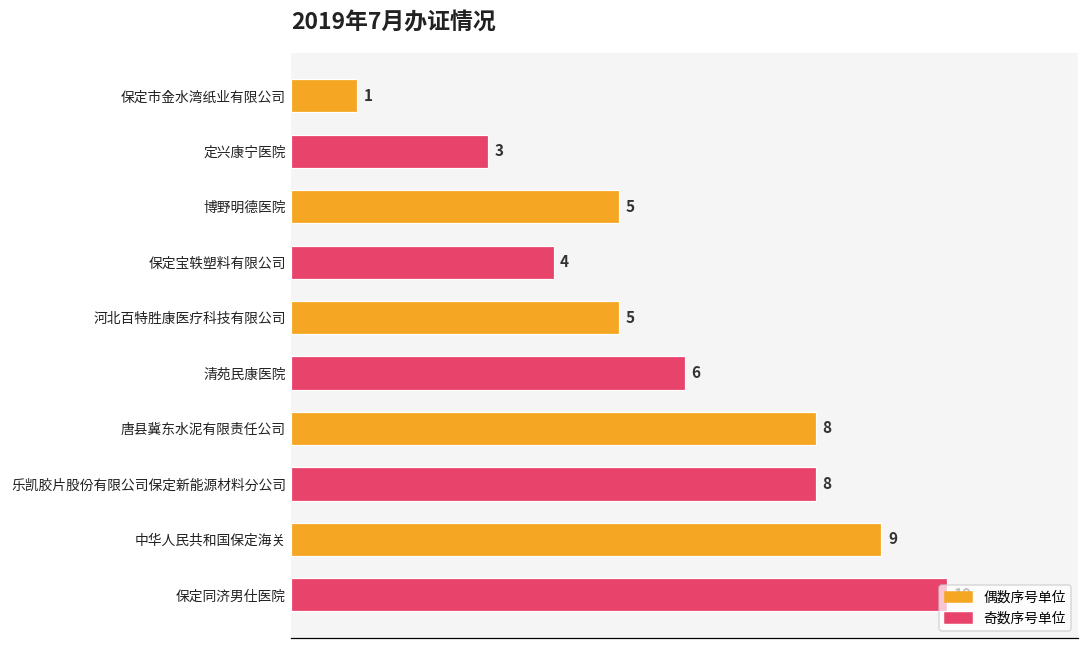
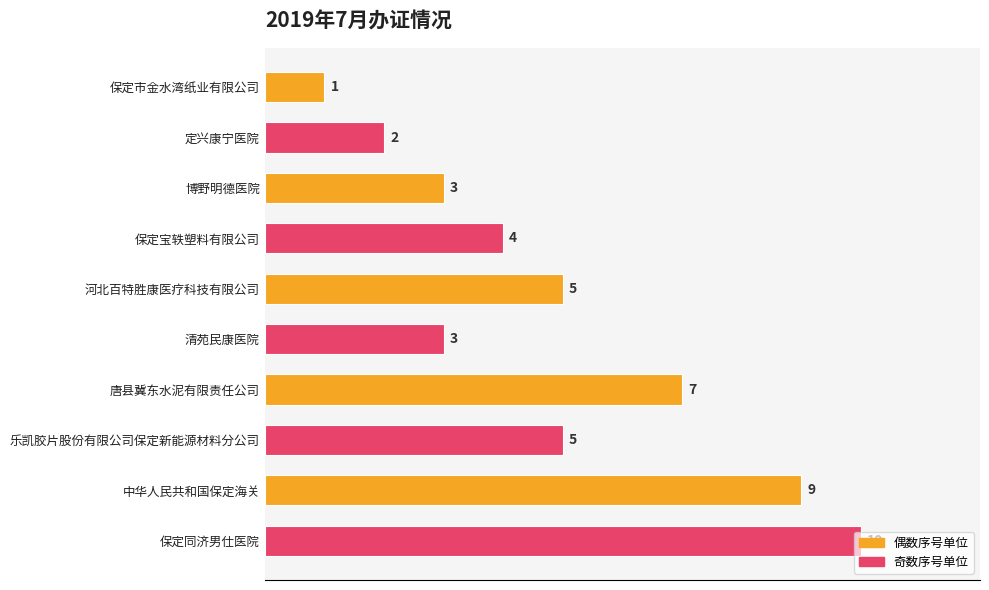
  {
-   "定兴康宁医院": 3,
-   "博野明德医院": 5,
-   "清苑民康医院": 6,
-   "唐县冀东水泥有限责任公司": 8,
-   "乐凯胶片股份有限公司保定新能源材料分公司": 8
+   "定兴康宁医院": 2,
+   "博野明德医院": 3,
+   "清苑民康医院": 3,
+   "唐县冀东水泥有限责任公司": 7,
+   "乐凯胶片股份有限公司保定新能源材料分公司": 5
  }
